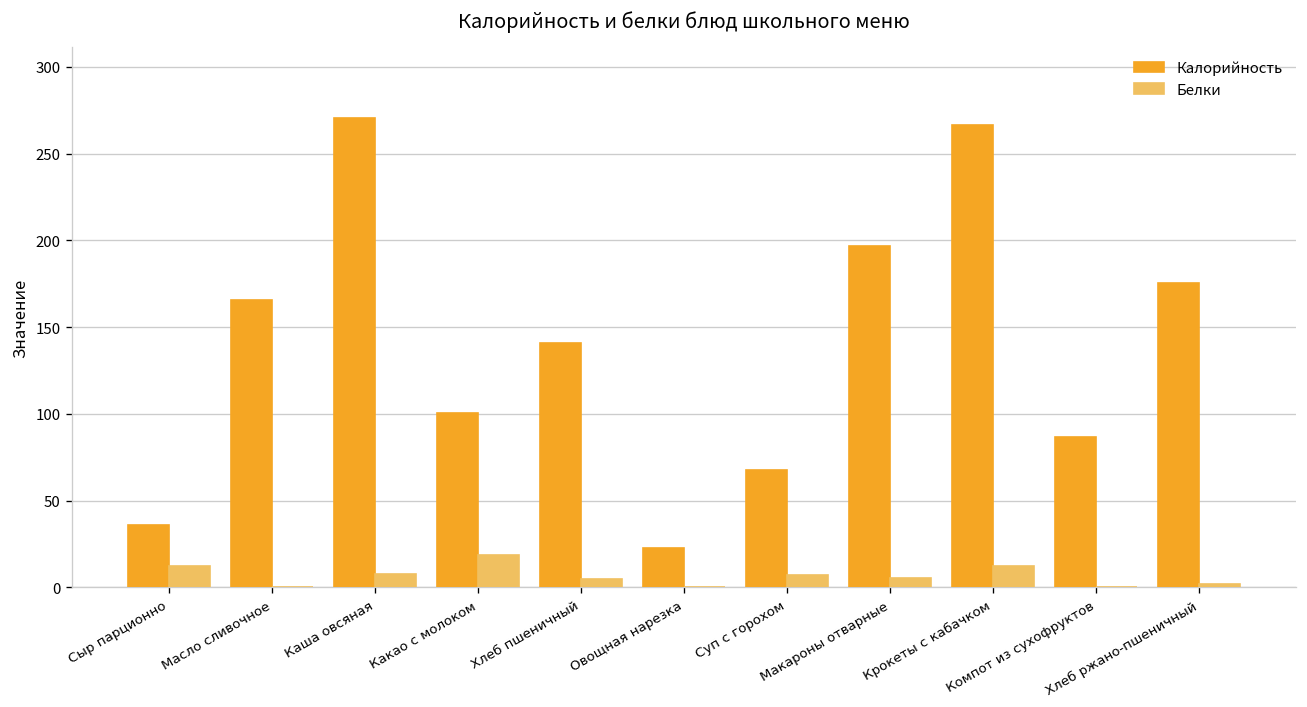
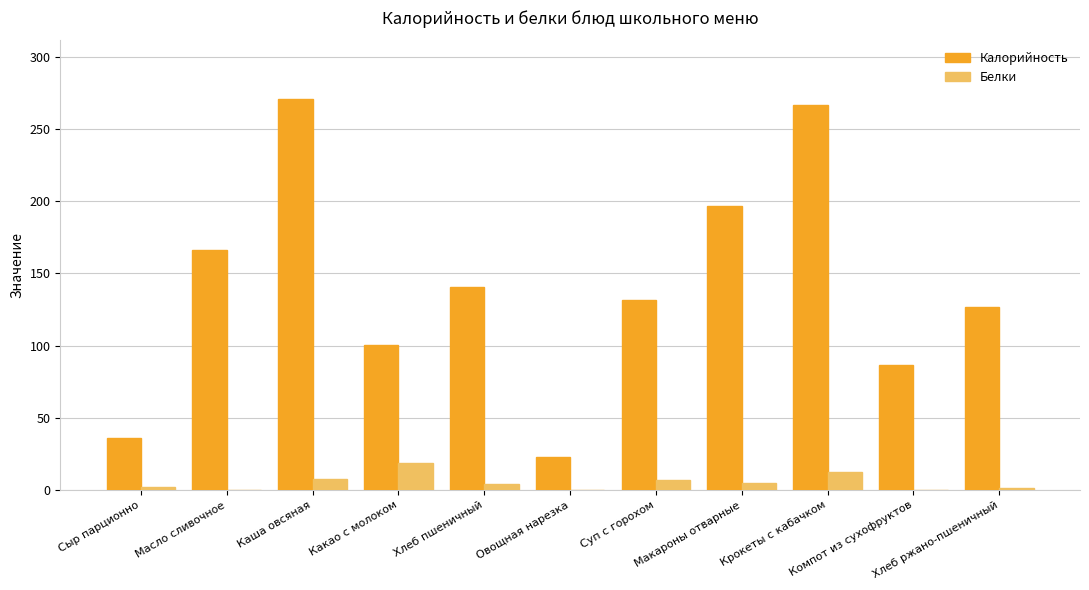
  {
    "Калорийность": {
      "Сыр парционно": 36,
      "Масло сливочное": 166,
      "Каша овсяная": 271,
      "Какао с молоком": 100,
      "Хлеб пшеничный": 141,
      "Овощная нарезка": 23,
-     "Суп с горохом": 68,
+     "Суп с горохом": 132,
      "Макароны отварные": 197,
      "Крокеты с кабачком": 266,
      "Компот из сухофруктов": 86,
-     "Хлеб ржано-пшеничный": 175
+     "Хлеб ржано-пшеничный": 127
    },
    "Белки": {
-     "Сыр парционно": 12,
+     "Сыр парционно": 2,
      "Каша овсяная": 8,
      "Какао с молоком": 19,
      "Хлеб пшеничный": 5,
      "Суп с горохом": 7,
      "Макароны отварные": 5,
      "Крокеты с кабачком": 12,
      "Хлеб ржано-пшеничный": 2
    }
  }
